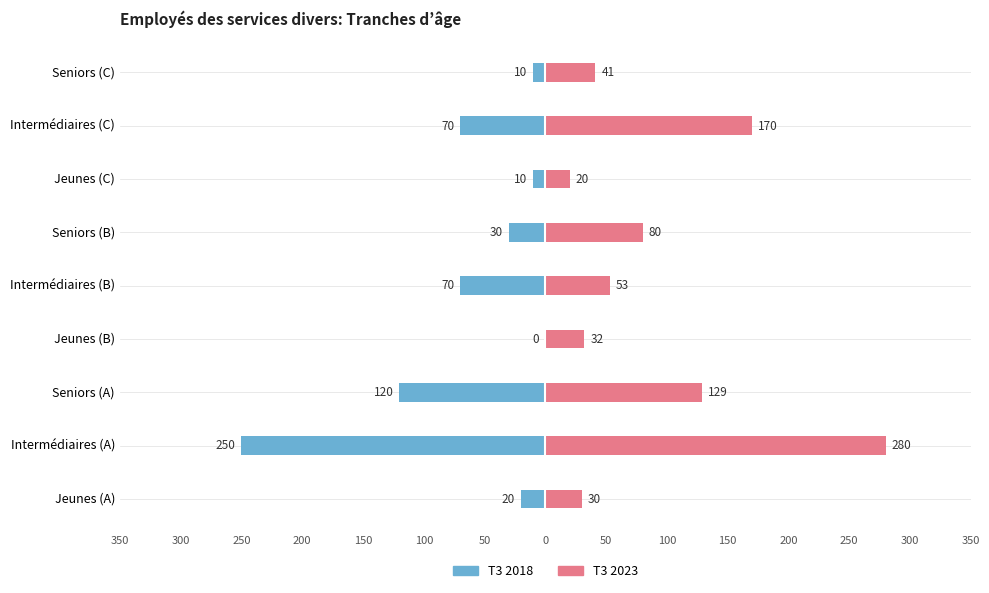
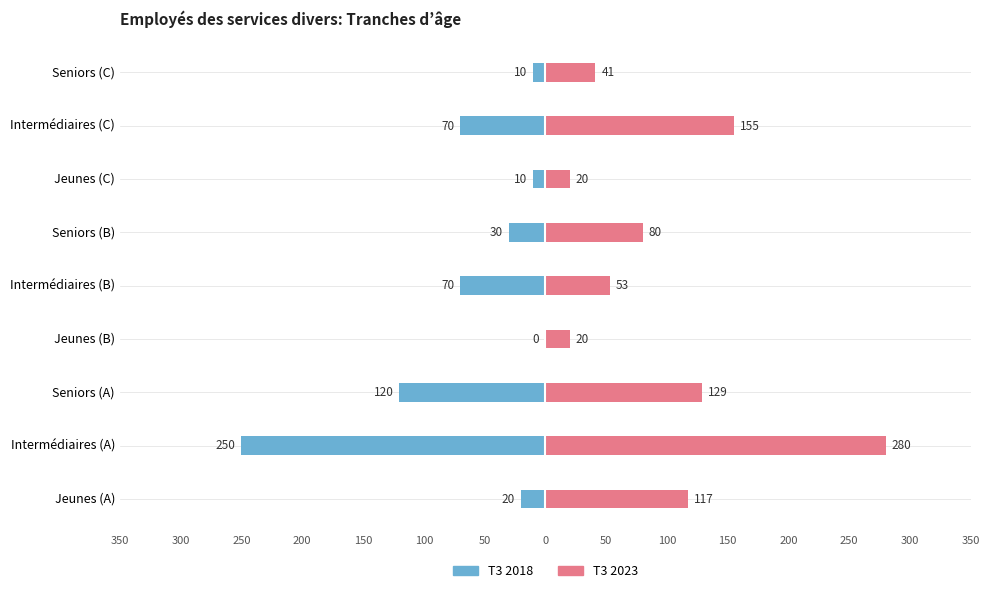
  {
    "T3 2018": {
      "Jeunes (B)": 0
    },
    "T3 2023": {
      "Seniors (C)": 41,
-     "Intermédiaires (C)": 170,
+     "Intermédiaires (C)": 155,
      "Jeunes (C)": 20,
      "Seniors (B)": 80,
      "Intermédiaires (B)": 53,
-     "Jeunes (B)": 32,
+     "Jeunes (B)": 20,
      "Seniors (A)": 129,
      "Intermédiaires (A)": 280,
-     "Jeunes (A)": 30
+     "Jeunes (A)": 117
    }
  }
